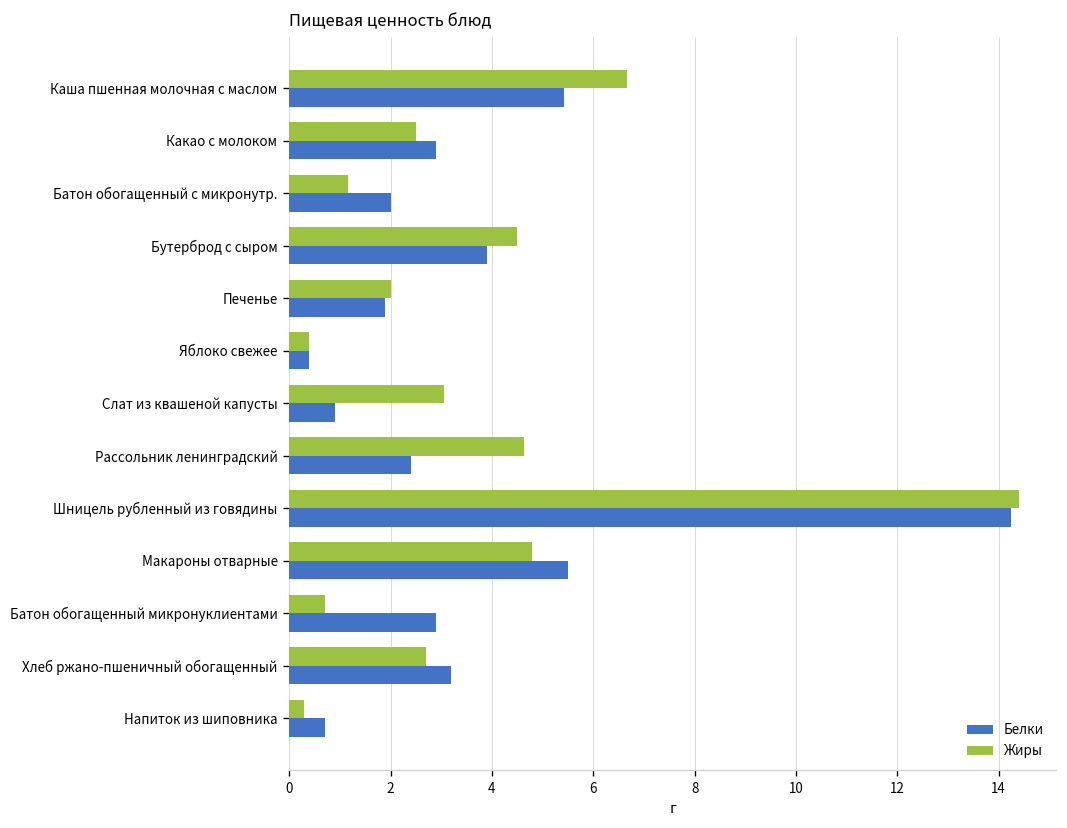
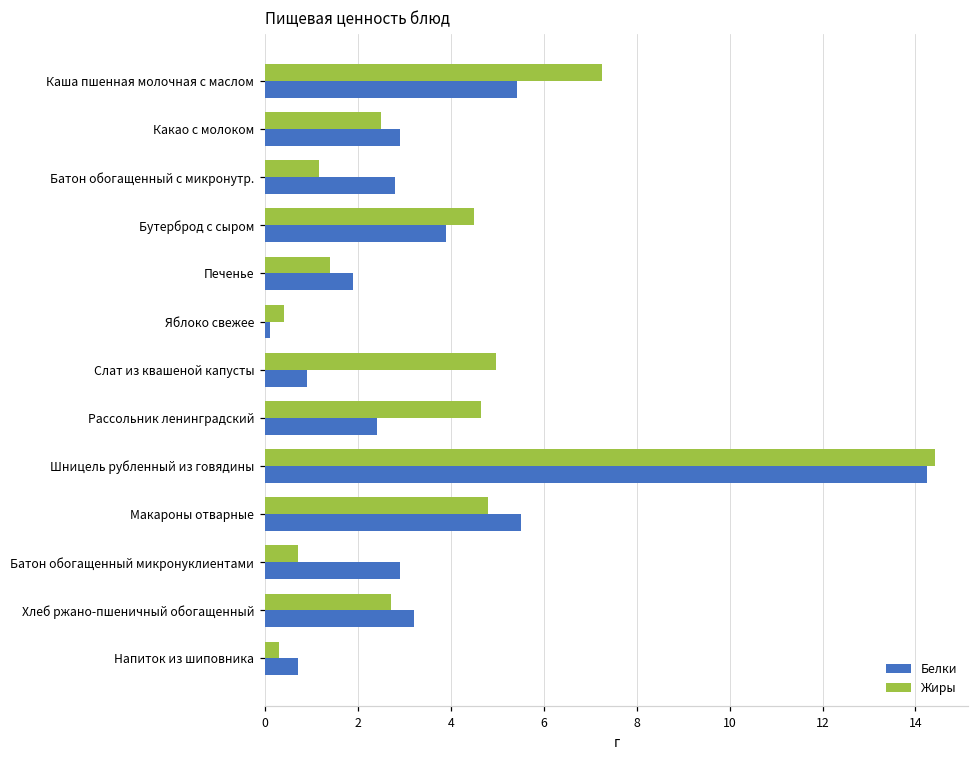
  {
    "Белки": {
      "Каша пшенная молочная с маслом": 5.4,
      "Какао с молоком": 2.9,
-     "Батон обогащенный с микронутр.": 2.0,
+     "Батон обогащенный с микронутр.": 2.8,
      "Бутерброд с сыром": 3.9,
      "Печенье": 1.9,
-     "Яблоко свежее": 0.4,
+     "Яблоко свежее": 0.1,
      "Слат из квашеной капусты": 0.9,
      "Рассольник ленинградский": 2.4,
      "Шницель рубленный из говядины": 14.3,
      "Макароны отварные": 5.5,
      "Батон обогащенный микронуклиентами": 2.9,
      "Хлеб ржано-пшеничный обогащенный": 3.2,
      "Напиток из шиповника": 0.7
    },
    "Жиры": {
-     "Каша пшенная молочная с маслом": 6.7,
+     "Каша пшенная молочная с маслом": 7.3,
      "Какао с молоком": 2.5,
      "Батон обогащенный с микронутр.": 1.2,
      "Бутерброд с сыром": 4.5,
-     "Печенье": 2.0,
+     "Печенье": 1.4,
      "Яблоко свежее": 0.4,
-     "Слат из квашеной капусты": 3.1,
+     "Слат из квашеной капусты": 5.0,
      "Рассольник ленинградский": 4.6,
      "Шницель рубленный из говядины": 14.4,
      "Макароны отварные": 4.8,
      "Батон обогащенный микронуклиентами": 0.7,
      "Хлеб ржано-пшеничный обогащенный": 2.7,
      "Напиток из шиповника": 0.3
    }
  }
